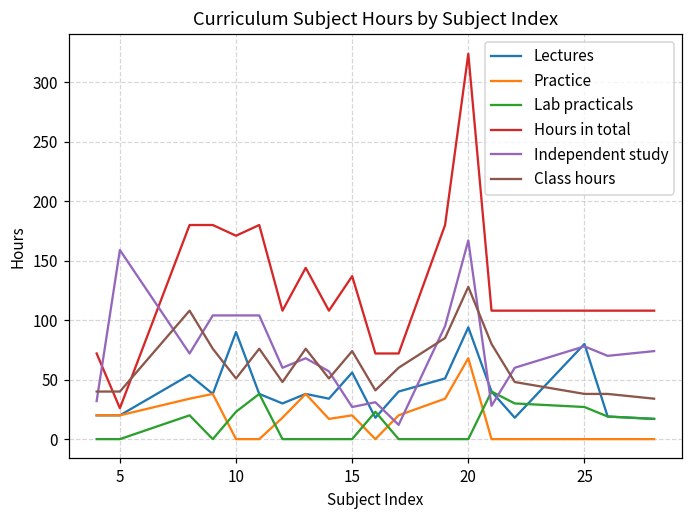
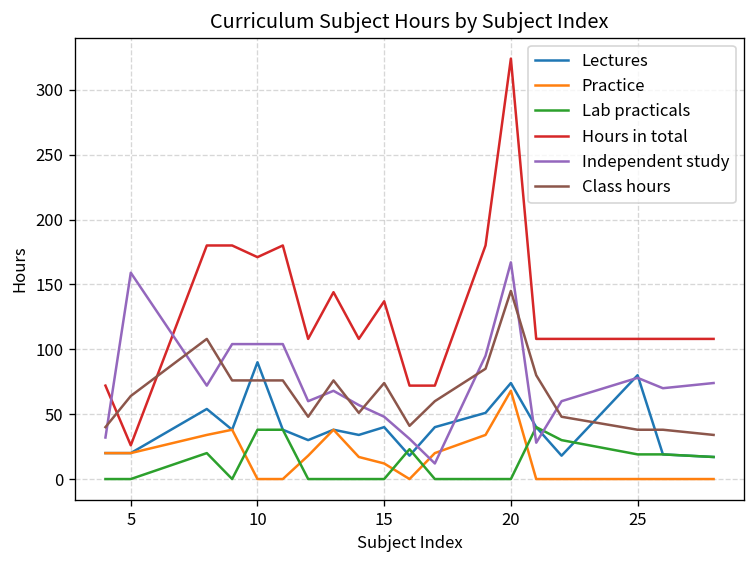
  {
    "Lectures": {
      "10": 90,
-     "15": 56,
-     "20": 94
+     "15": 40,
+     "20": 74
    },
    "Practice": {
      "10": 0,
-     "15": 20,
+     "15": 12,
      "20": 68,
      "25": 0
    },
    "Lab practicals": {
      "5": 0,
-     "10": 23,
+     "10": 38,
      "15": 0,
      "20": 0,
-     "25": 27
+     "25": 19
    },
    "Hours in total": {
      "5": 26,
      "10": 171,
      "15": 137,
      "20": 324,
      "25": 108
    },
    "Independent study": {
      "5": 159,
      "10": 104,
-     "15": 27,
+     "15": 48,
      "20": 167
    },
    "Class hours": {
-     "5": 40,
-     "10": 51,
+     "5": 64,
+     "10": 76,
      "15": 74,
-     "20": 128,
+     "20": 145,
      "25": 38
    }
  }
